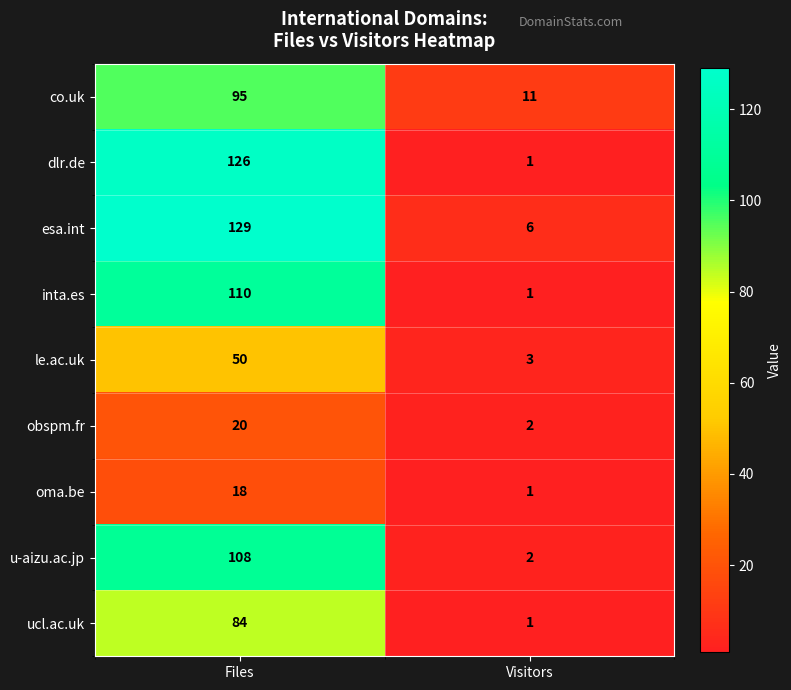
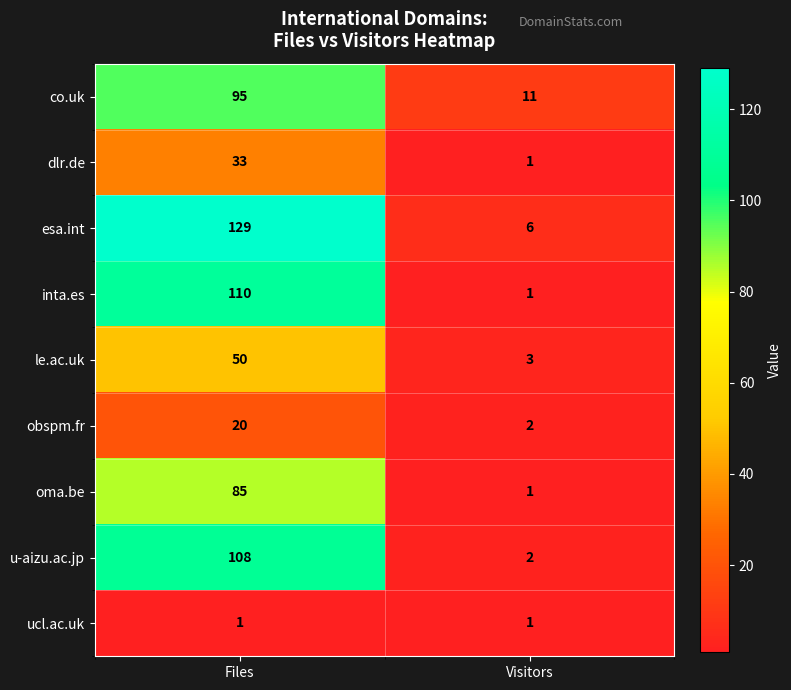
  {
    "co.uk": {
      "Files": 95,
      "Visitors": 11
    },
    "dlr.de": {
-     "Files": 126,
+     "Files": 33,
      "Visitors": 1
    },
    "esa.int": {
      "Files": 129,
      "Visitors": 6
    },
    "inta.es": {
      "Files": 110,
      "Visitors": 1
    },
    "le.ac.uk": {
      "Files": 50,
      "Visitors": 3
    },
    "obspm.fr": {
      "Files": 20,
      "Visitors": 2
    },
    "oma.be": {
-     "Files": 18,
+     "Files": 85,
      "Visitors": 1
    },
    "u-aizu.ac.jp": {
      "Files": 108,
      "Visitors": 2
    },
    "ucl.ac.uk": {
-     "Files": 84,
+     "Files": 1,
      "Visitors": 1
    }
  }
